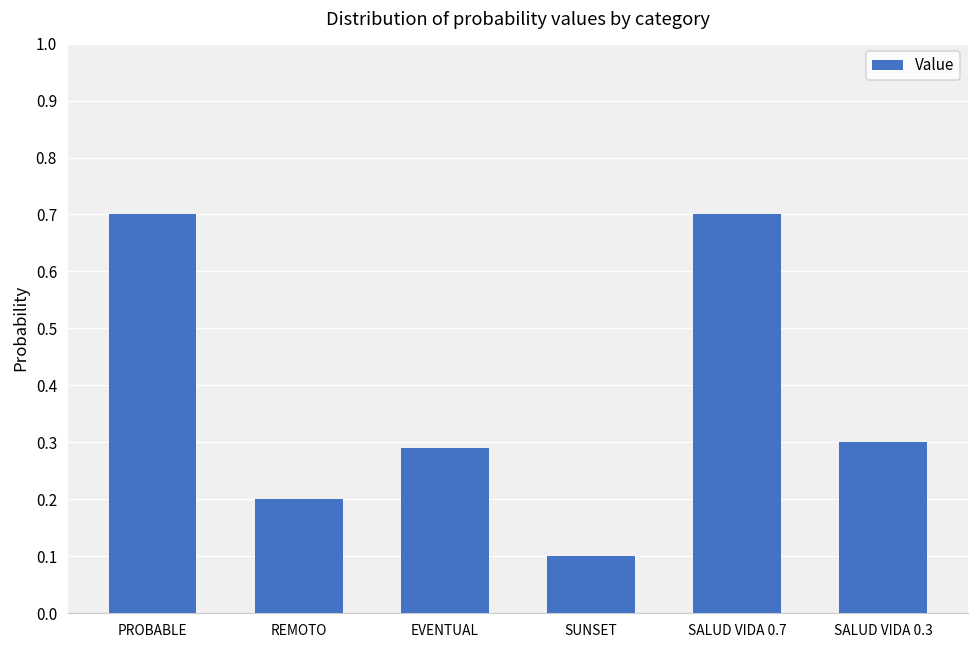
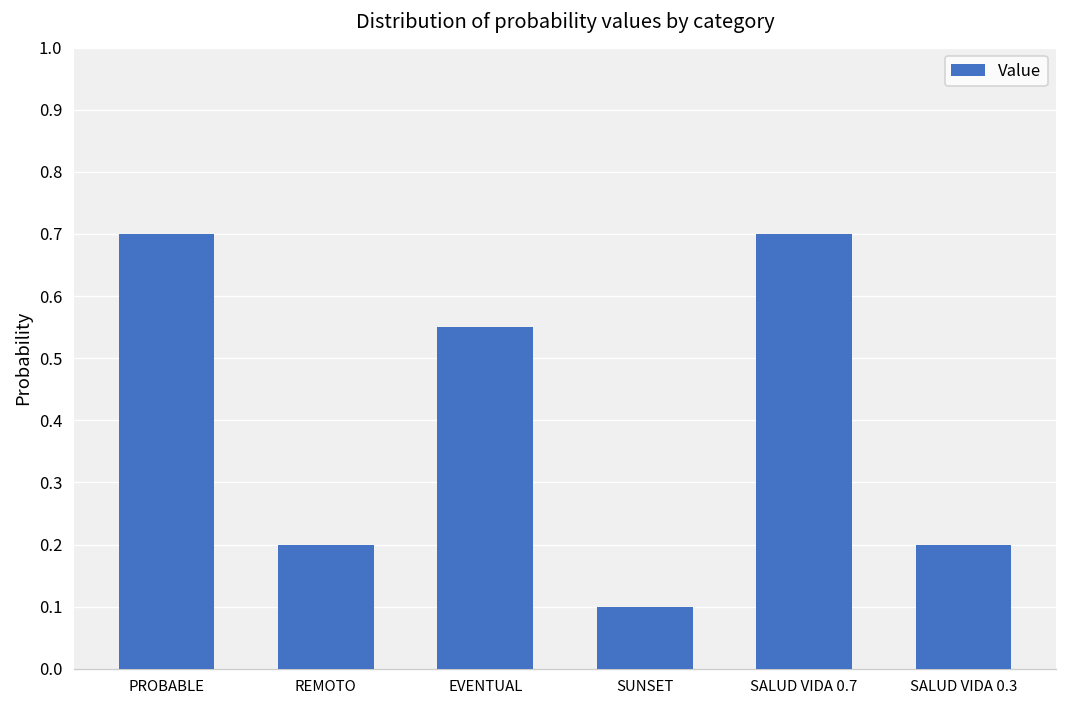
  {
    "PROBABLE": 0.70,
    "REMOTO": 0.20,
-   "EVENTUAL": 0.29,
+   "EVENTUAL": 0.55,
    "SUNSET": 0.10,
    "SALUD VIDA 0.7": 0.70,
-   "SALUD VIDA 0.3": 0.3
+   "SALUD VIDA 0.3": 0.2
  }
